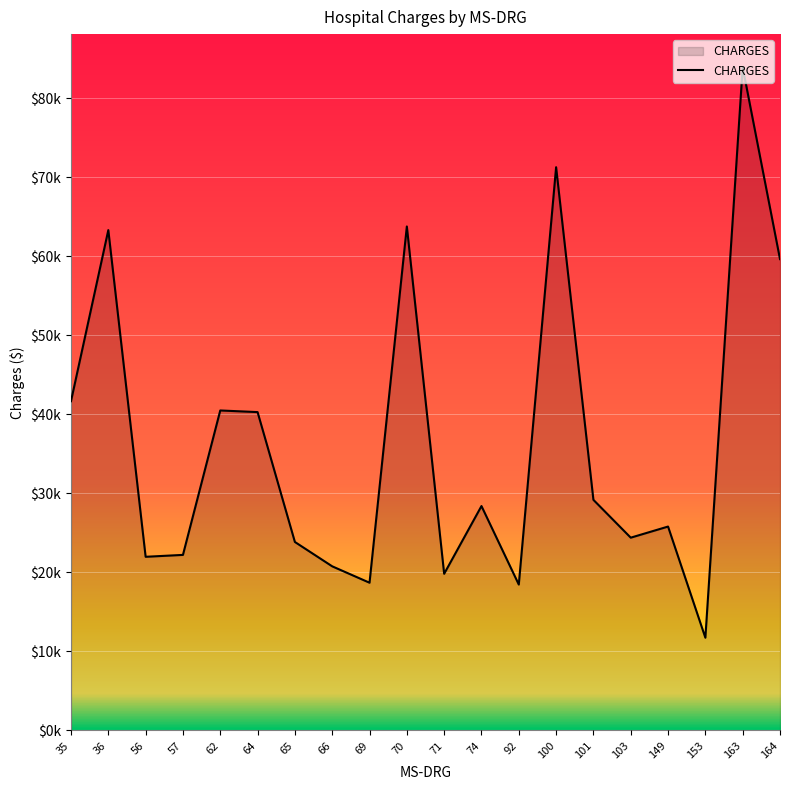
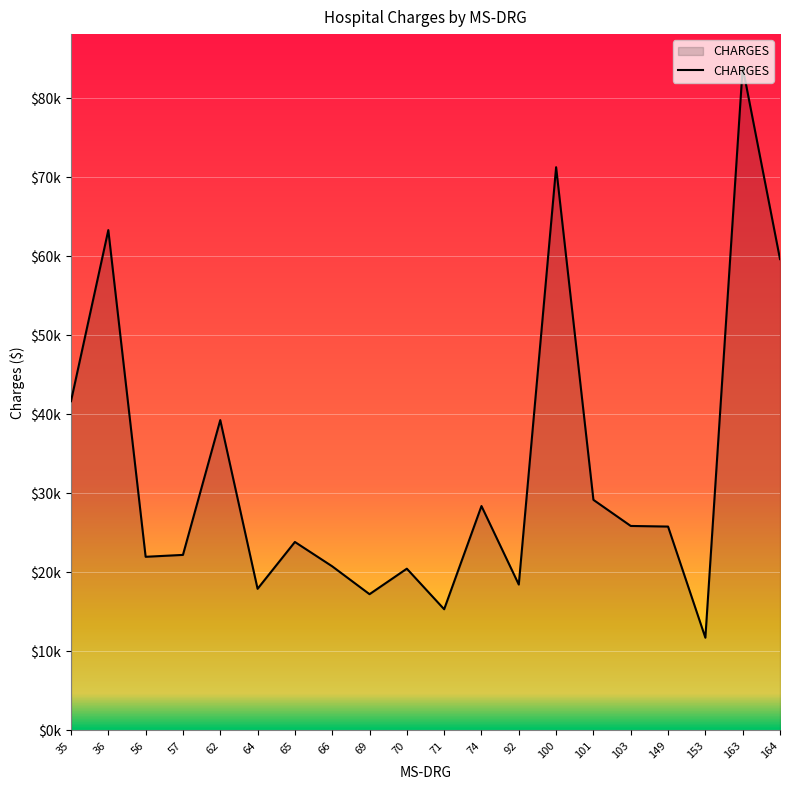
  {
    "35": "$42000",
    "36": "$63000",
    "56": "$22000",
    "57": "$22000",
-   "62": "$40000",
-   "64": "$40000",
+   "62": "$39000",
+   "64": "$18000",
    "65": "$24000",
    "66": "$21000",
-   "69": "$19000",
-   "70": "$64000",
-   "71": "$20000",
+   "69": "$17000",
+   "70": "$20000",
+   "71": "$15000",
    "74": "$28000",
    "92": "$18000",
    "100": "$71000",
    "101": "$29000",
-   "103": "$24000",
+   "103": "$26000",
    "149": "$26000",
    "153": "$12000",
    "164": "$60000"
  }
